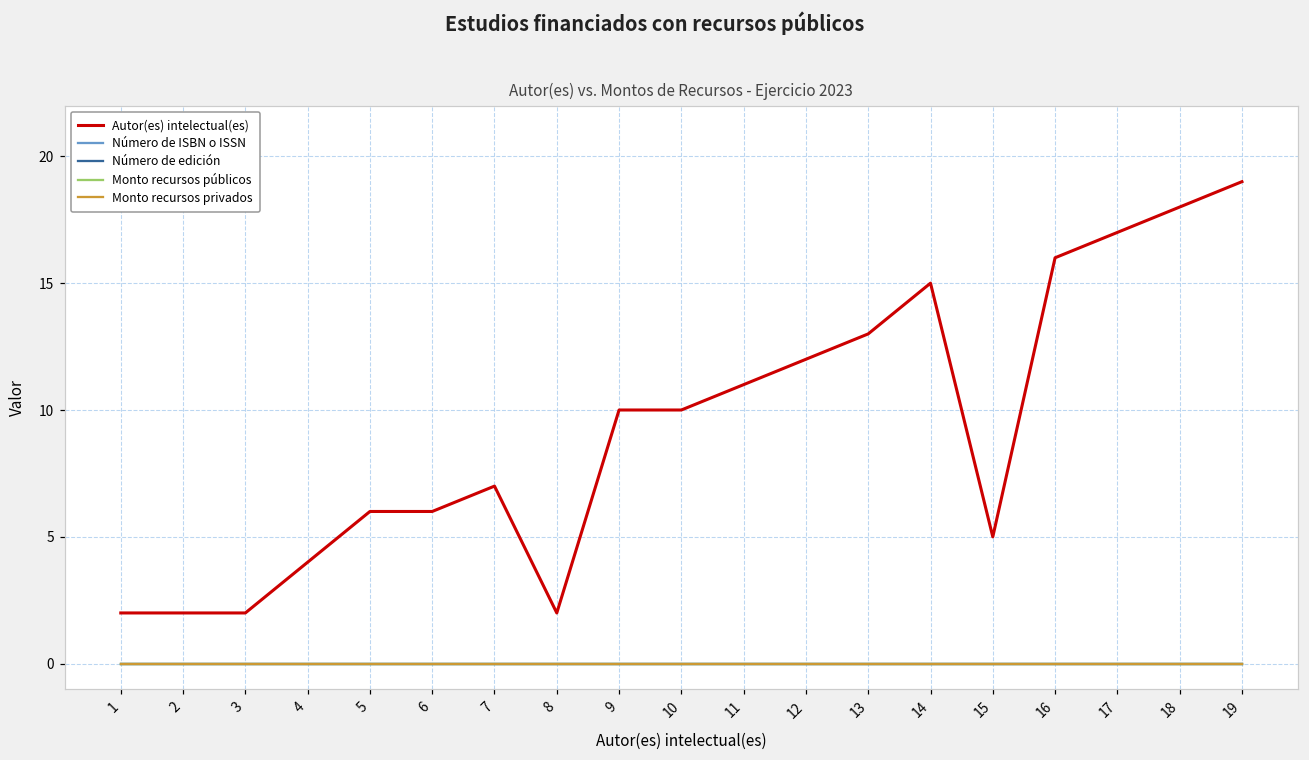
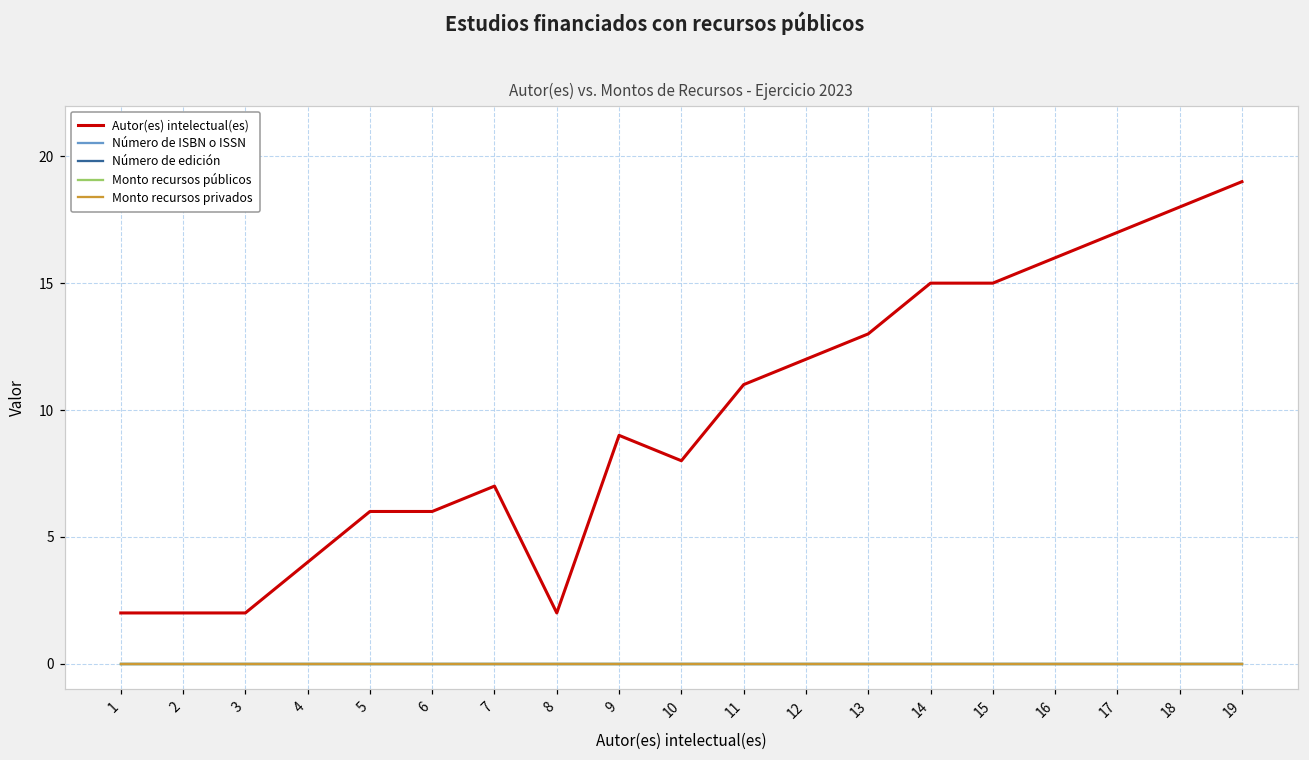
  {
    "Autor(es) intelectual(es)": {
      "1": 2,
      "2": 2,
      "3": 2,
      "4": 4,
      "5": 6,
      "6": 6,
      "7": 7,
      "8": 2,
-     "9": 10,
-     "10": 10,
+     "9": 9,
+     "10": 8,
      "11": 11,
      "12": 12,
      "13": 13,
      "14": 15,
-     "15": 5,
+     "15": 15,
      "16": 16,
      "17": 17,
      "18": 18,
      "19": 19
    },
    "Monto recursos privados": {
      "1": 0,
      "2": 0,
      "3": 0,
      "4": 0,
      "5": 0,
      "6": 0,
      "7": 0,
      "8": 0,
      "9": 0,
      "10": 0,
      "11": 0,
      "12": 0,
      "13": 0,
      "14": 0,
      "15": 0,
      "16": 0,
      "17": 0,
      "18": 0,
      "19": 0
    }
  }
